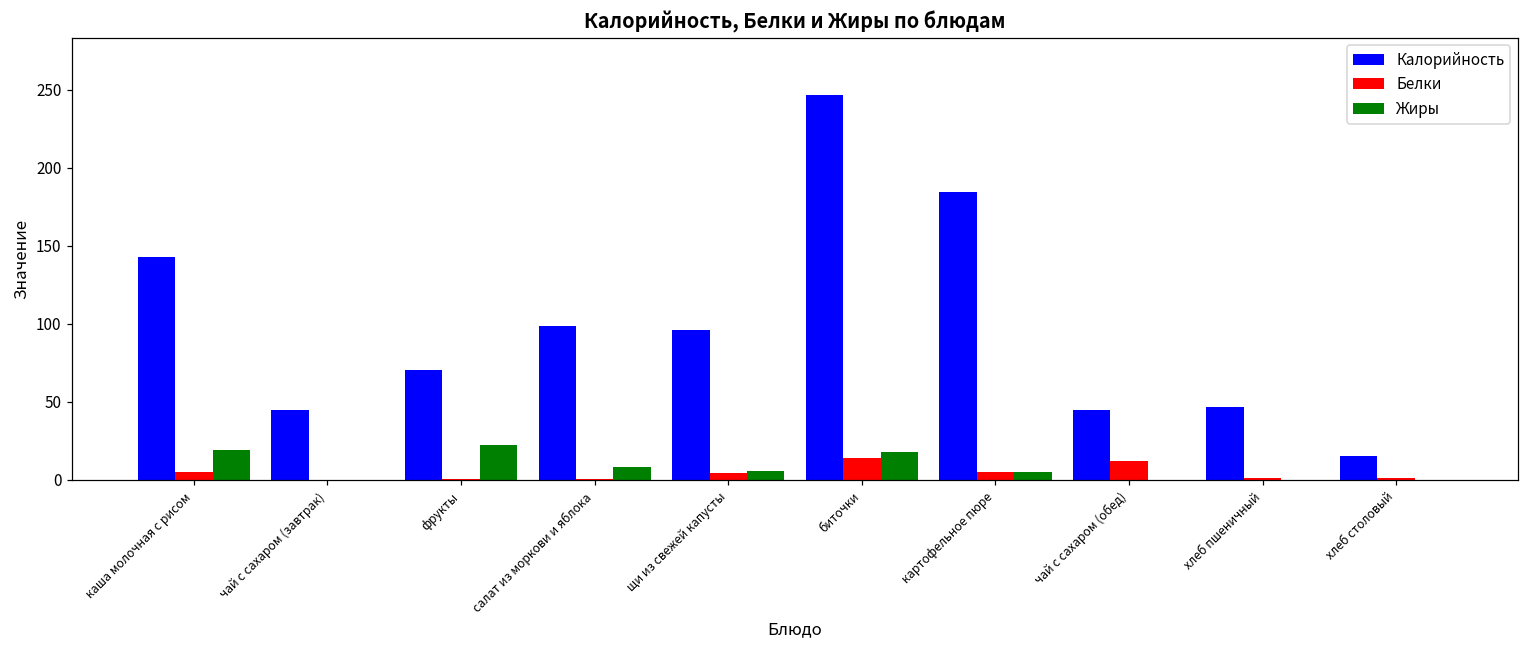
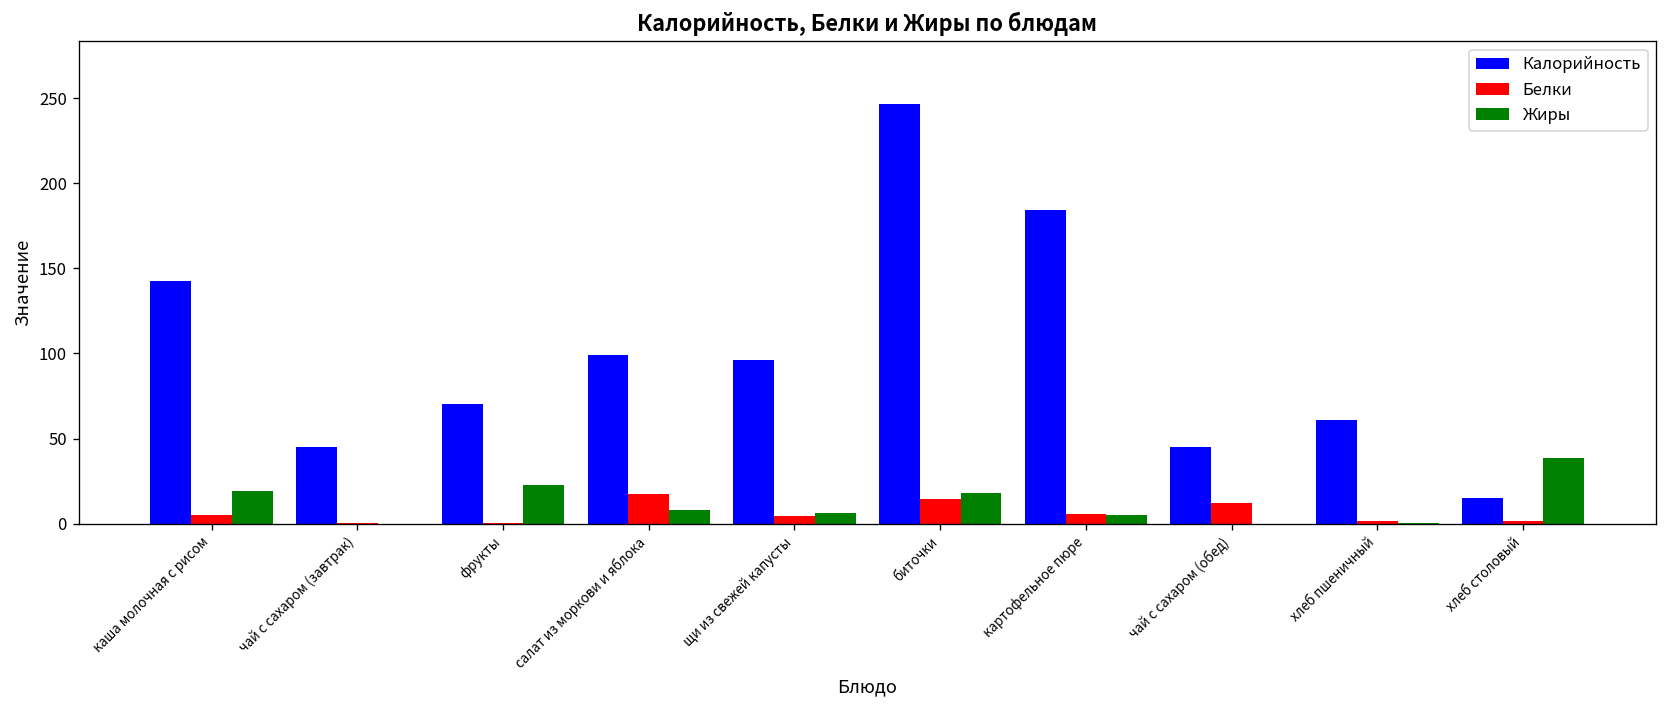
  {
    "Калорийность": {
      "каша молочная с рисом": 143,
      "чай с сахаром (завтрак)": 45,
      "фрукты": 71,
      "салат из моркови и яблока": 99,
      "щи из свежей капусты": 96,
      "биточки": 247,
      "картофельное пюре": 185,
      "чай с сахаром (обед)": 45,
-     "хлеб пшеничный": 47,
+     "хлеб пшеничный": 61,
      "хлеб столовый": 15
    },
    "Белки": {
      "каша молочная с рисом": 5,
-     "салат из моркови и яблока": 1,
+     "салат из моркови и яблока": 17,
      "щи из свежей капусты": 5,
      "биточки": 14,
      "картофельное пюре": 5,
      "чай с сахаром (обед)": 12
    },
    "Жиры": {
      "каша молочная с рисом": 19,
      "фрукты": 22,
      "салат из моркови и яблока": 8,
      "щи из свежей капусты": 6,
      "биточки": 18,
      "картофельное пюре": 5,
-     "хлеб столовый": 0
+     "хлеб столовый": 38
    }
  }
